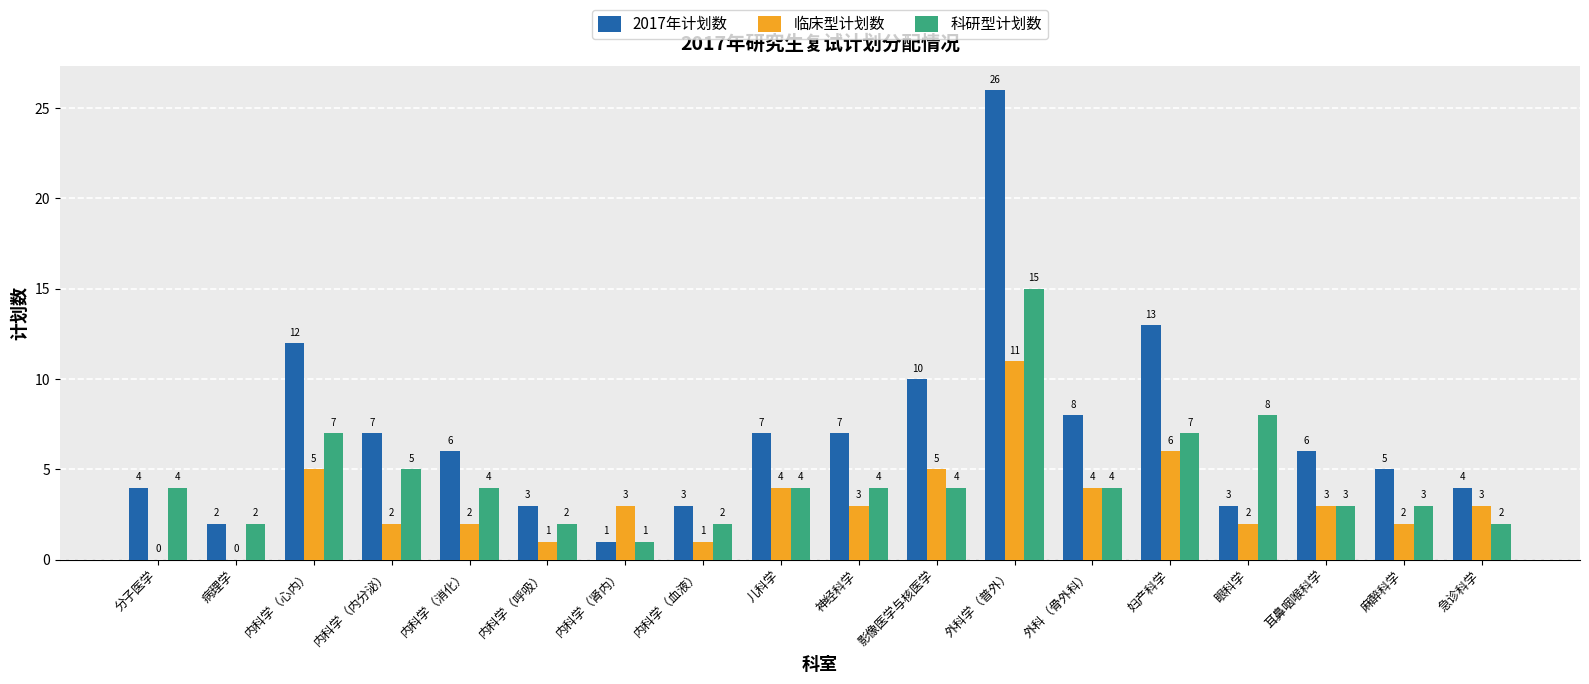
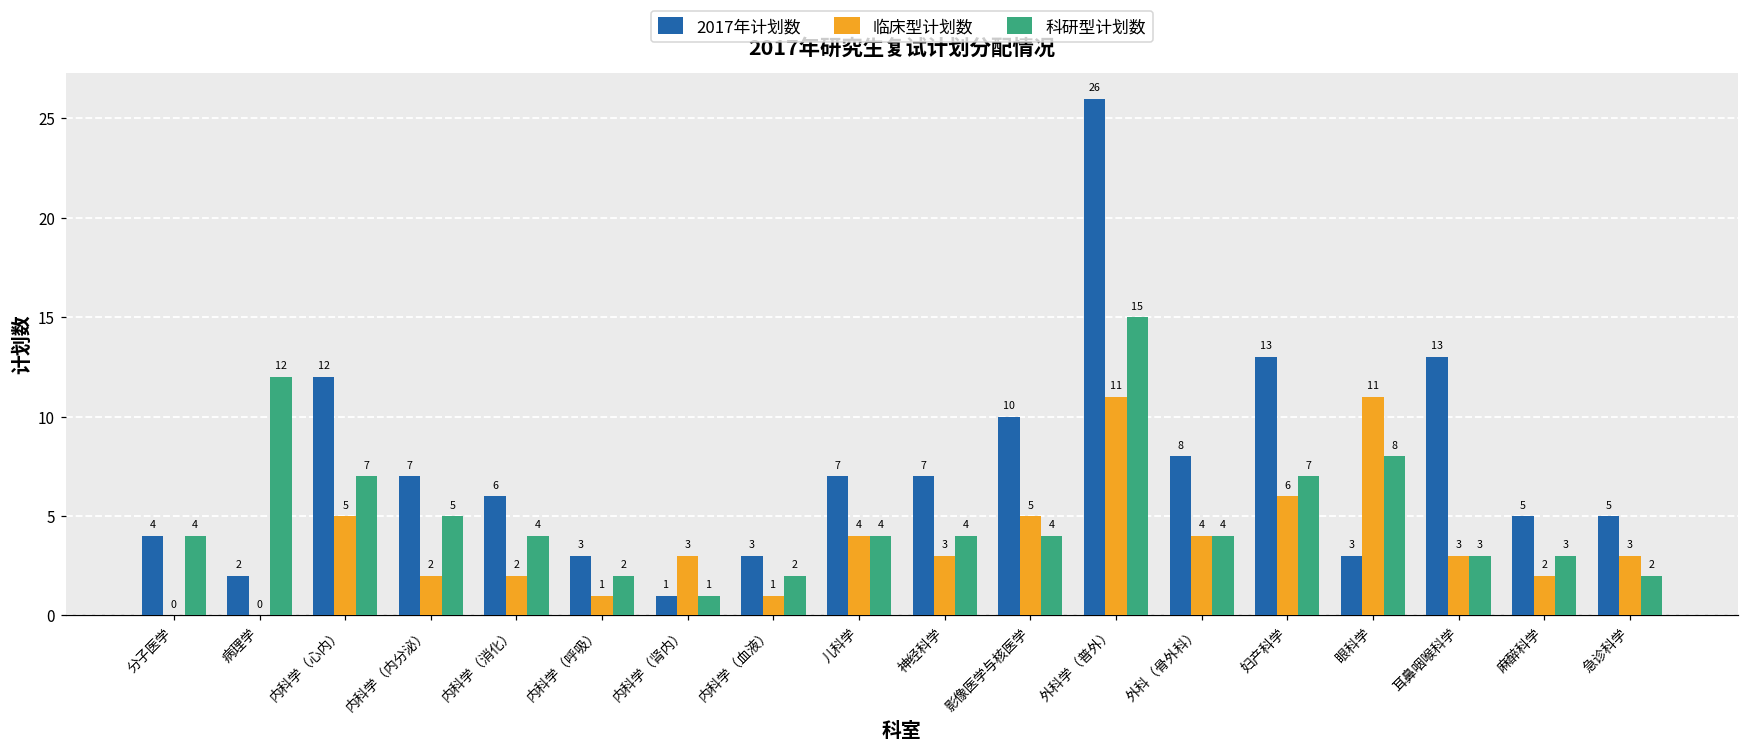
  {
    "2017年计划数": {
      "分子医学": 4,
      "病理学": 2,
      "内科学（心内）": 12,
      "内科学（内分泌）": 7,
      "内科学（消化）": 6,
      "内科学（呼吸）": 3,
      "内科学（肾内）": 1,
      "内科学（血液）": 3,
      "儿科学": 7,
      "神经科学": 7,
      "影像医学与核医学": 10,
      "外科学（普外）": 26,
      "外科（骨外科）": 8,
      "妇产科学": 13,
      "眼科学": 3,
-     "耳鼻咽喉科学": 6,
+     "耳鼻咽喉科学": 13,
      "麻醉科学": 5,
-     "急诊科学": 4
+     "急诊科学": 5
    },
    "临床型计划数": {
      "分子医学": 0,
      "病理学": 0,
      "内科学（心内）": 5,
      "内科学（内分泌）": 2,
      "内科学（消化）": 2,
      "内科学（呼吸）": 1,
      "内科学（肾内）": 3,
      "内科学（血液）": 1,
      "儿科学": 4,
      "神经科学": 3,
      "影像医学与核医学": 5,
      "外科学（普外）": 11,
      "外科（骨外科）": 4,
      "妇产科学": 6,
-     "眼科学": 2,
+     "眼科学": 11,
      "耳鼻咽喉科学": 3,
      "麻醉科学": 2,
      "急诊科学": 3
    },
    "科研型计划数": {
      "分子医学": 4,
-     "病理学": 2,
+     "病理学": 12,
      "内科学（心内）": 7,
      "内科学（内分泌）": 5,
      "内科学（消化）": 4,
      "内科学（呼吸）": 2,
      "内科学（肾内）": 1,
      "内科学（血液）": 2,
      "儿科学": 4,
      "神经科学": 4,
      "影像医学与核医学": 4,
      "外科学（普外）": 15,
      "外科（骨外科）": 4,
      "妇产科学": 7,
      "眼科学": 8,
      "耳鼻咽喉科学": 3,
      "麻醉科学": 3,
      "急诊科学": 2
    }
  }
